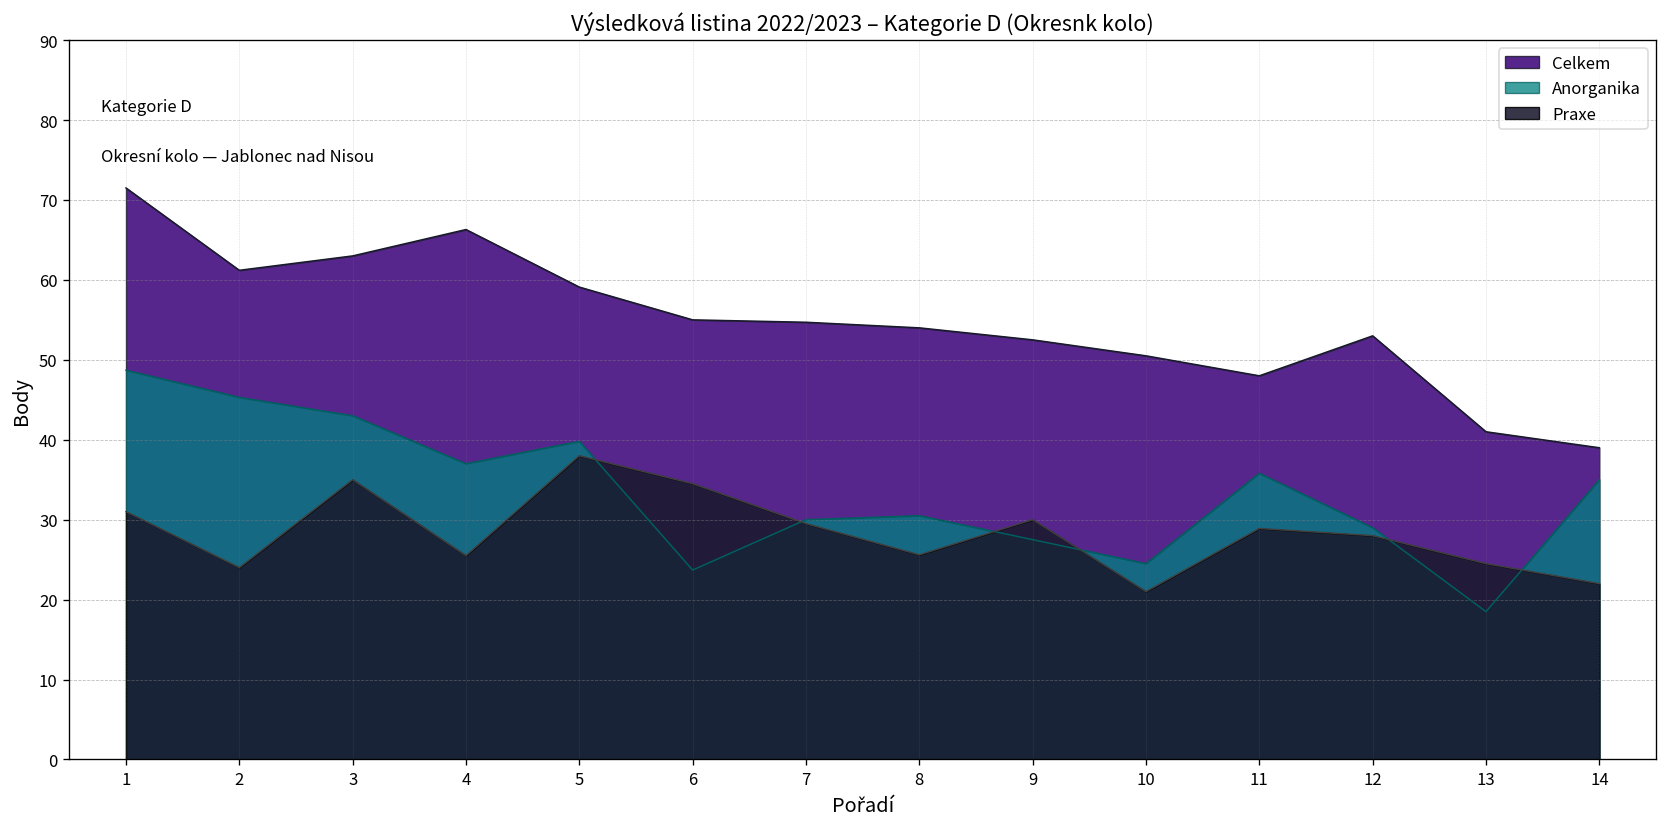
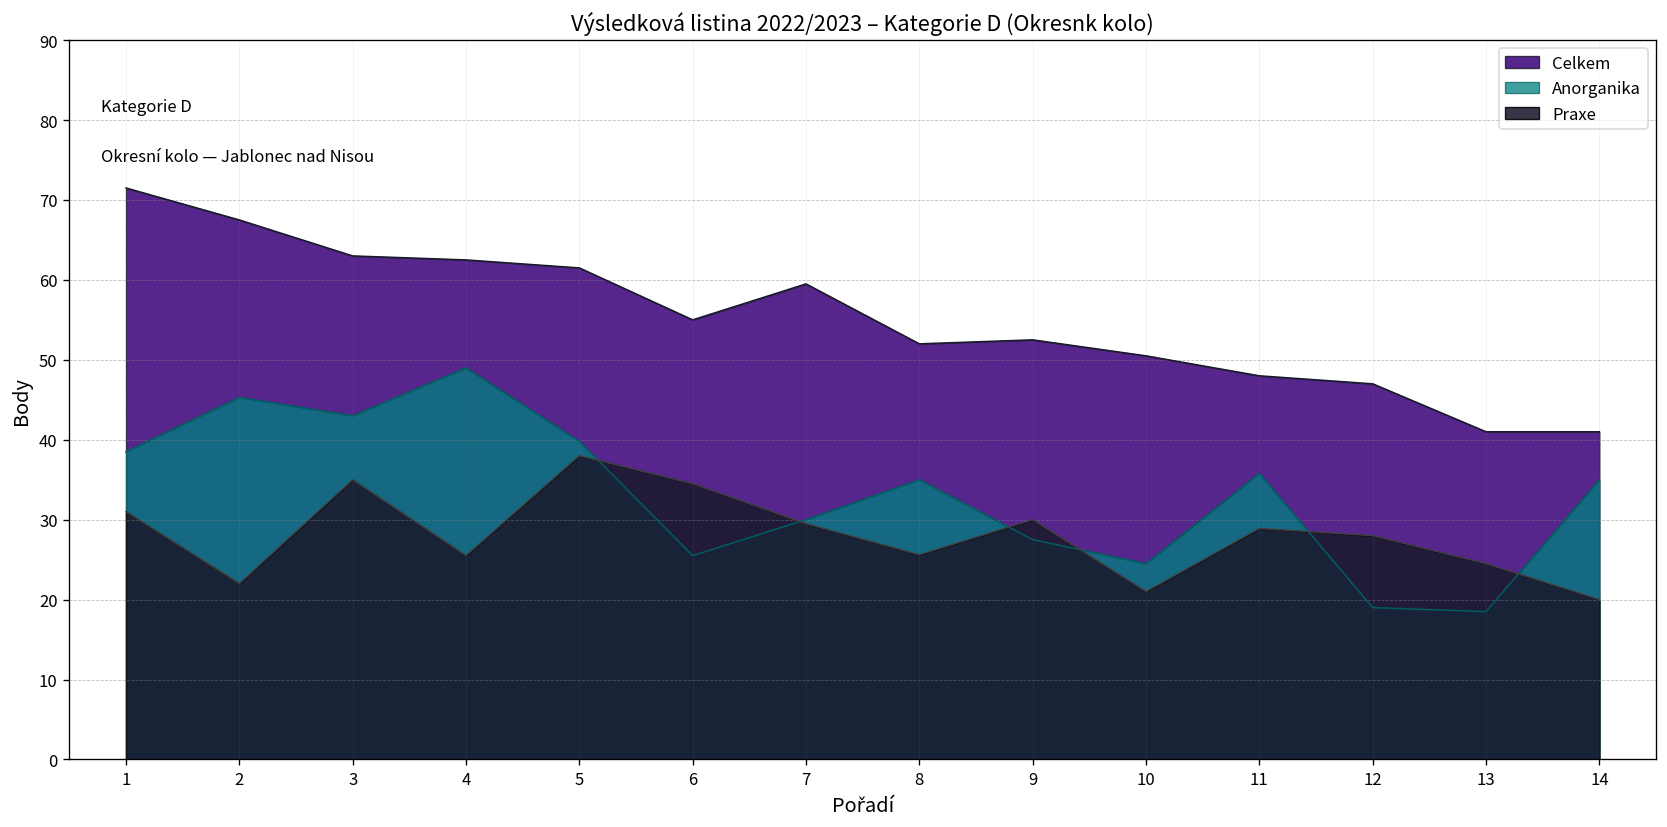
  {
    "Celkem": {
      "1": 72,
-     "2": 61,
+     "2": 68,
      "3": 63,
-     "4": 66,
-     "5": 59,
+     "4": 63,
+     "5": 62,
      "6": 55,
-     "7": 55,
-     "8": 54,
+     "7": 60,
+     "8": 52,
      "9": 53,
      "10": 51,
      "11": 48,
-     "12": 53,
+     "12": 47,
      "13": 41,
-     "14": 39
+     "14": 41
    },
    "Anorganika": {
-     "1": 49,
+     "1": 39,
      "2": 45,
      "3": 43,
-     "4": 37,
+     "4": 49,
      "5": 40,
-     "6": 24,
+     "6": 26,
      "7": 30,
-     "8": 31,
+     "8": 35,
      "9": 28,
      "10": 25,
      "11": 36,
-     "12": 29,
+     "12": 19,
      "13": 19,
      "14": 35
    },
    "Praxe": {
      "1": 31,
-     "2": 24,
+     "2": 22,
      "3": 35,
      "4": 26,
      "5": 38,
      "6": 35,
      "7": 30,
      "8": 26,
      "9": 30,
      "10": 21,
      "11": 29,
      "12": 28,
      "13": 25,
-     "14": 22
+     "14": 20
    }
  }
